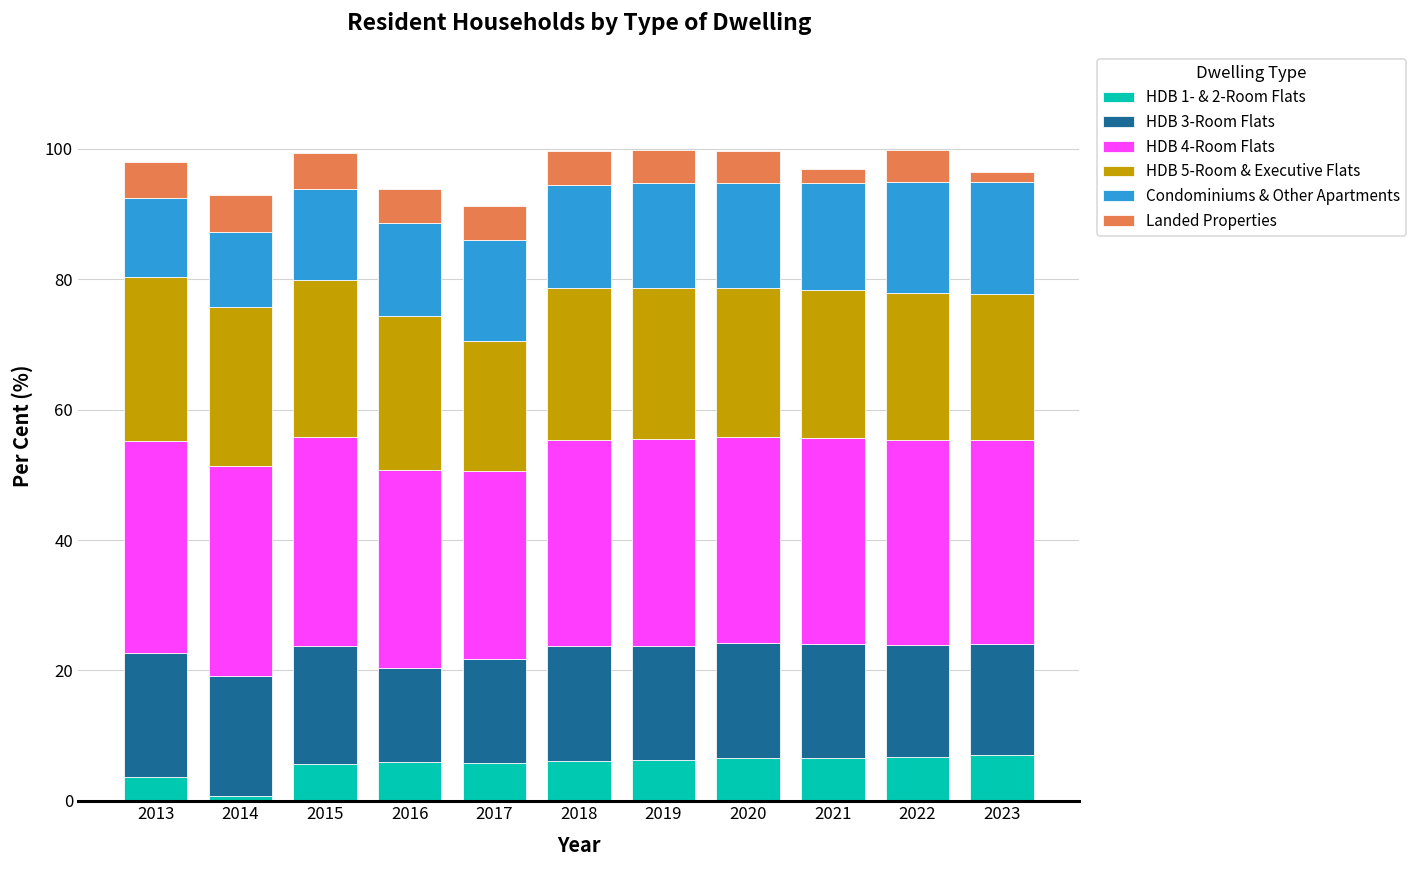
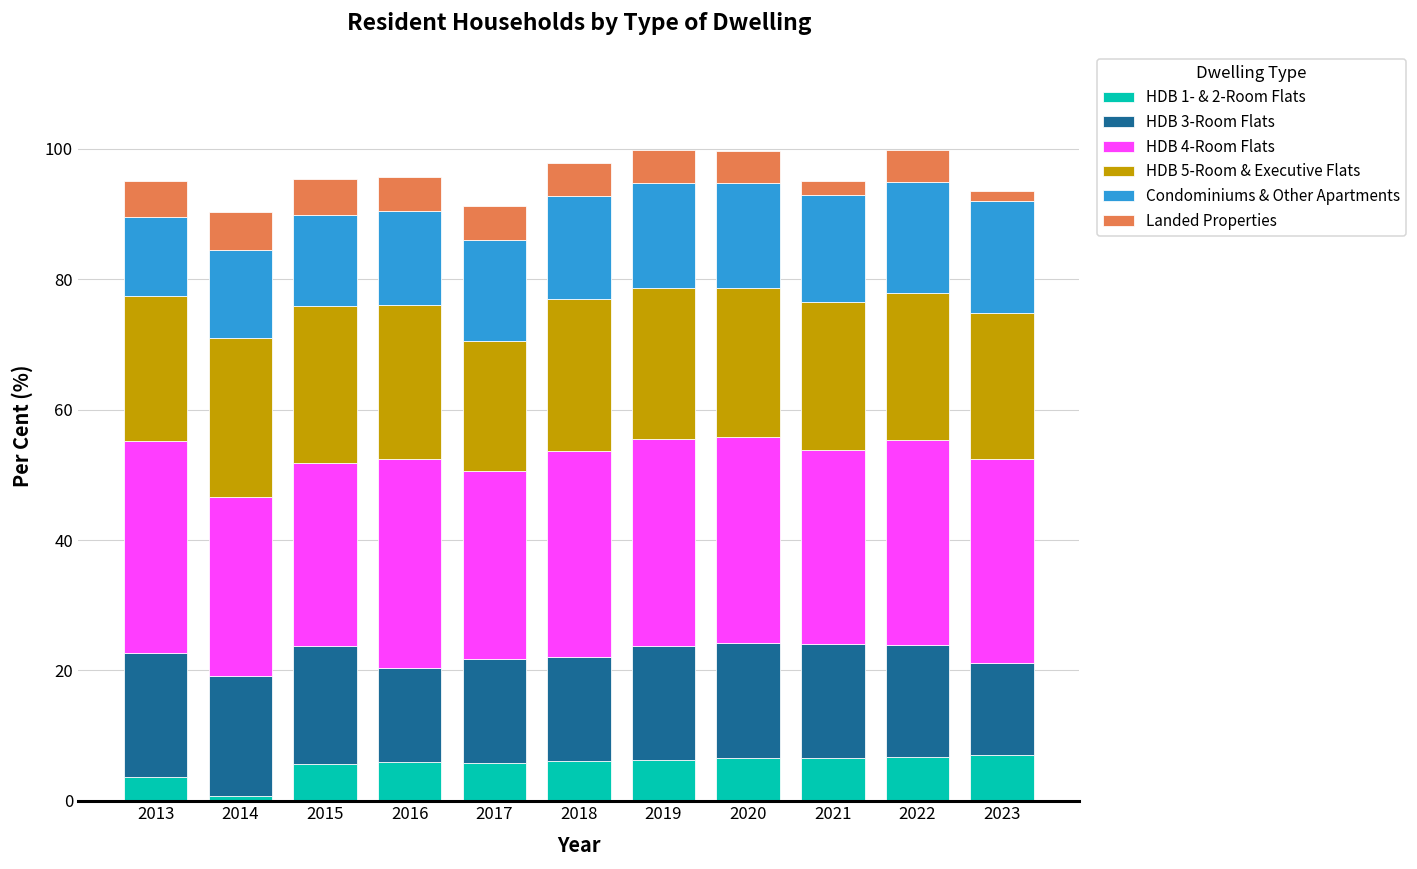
  {
    "HDB 1- & 2-Room Flats": {
      "2013": 4,
      "2014": 1,
      "2015": 6,
      "2016": 6,
      "2017": 6,
      "2018": 6,
      "2019": 6,
      "2020": 7,
      "2021": 7,
      "2022": 7,
      "2023": 7
    },
    "HDB 3-Room Flats": {
      "2013": 19,
      "2014": 18,
      "2015": 18,
      "2016": 14,
      "2017": 16,
-     "2018": 18,
+     "2018": 16,
      "2019": 18,
      "2020": 18,
      "2021": 18,
      "2022": 17,
-     "2023": 17
+     "2023": 14
    },
    "HDB 4-Room Flats": {
      "2013": 33,
-     "2014": 32,
-     "2015": 32,
-     "2016": 30,
+     "2014": 28,
+     "2015": 28,
+     "2016": 32,
      "2017": 29,
      "2018": 32,
      "2019": 32,
      "2020": 32,
-     "2021": 32,
+     "2021": 30,
      "2022": 31,
      "2023": 31
    },
    "HDB 5-Room & Executive Flats": {
-     "2013": 25,
+     "2013": 22,
      "2014": 24,
      "2015": 24,
      "2016": 24,
      "2017": 20,
      "2018": 23,
      "2019": 23,
      "2020": 23,
      "2021": 23,
      "2022": 23,
      "2023": 22
    },
    "Condominiums & Other Apartments": {
      "2013": 12,
-     "2014": 12,
+     "2014": 14,
      "2015": 14,
      "2016": 14,
      "2017": 16,
      "2018": 16,
      "2019": 16,
      "2020": 16,
      "2021": 17,
      "2022": 17,
      "2023": 17
    },
    "Landed Properties": {
      "2013": 6,
      "2014": 6,
      "2015": 6,
      "2016": 5,
      "2017": 5,
      "2018": 5,
      "2019": 5,
      "2020": 5,
      "2021": 2,
      "2022": 5,
      "2023": 2
    }
  }
